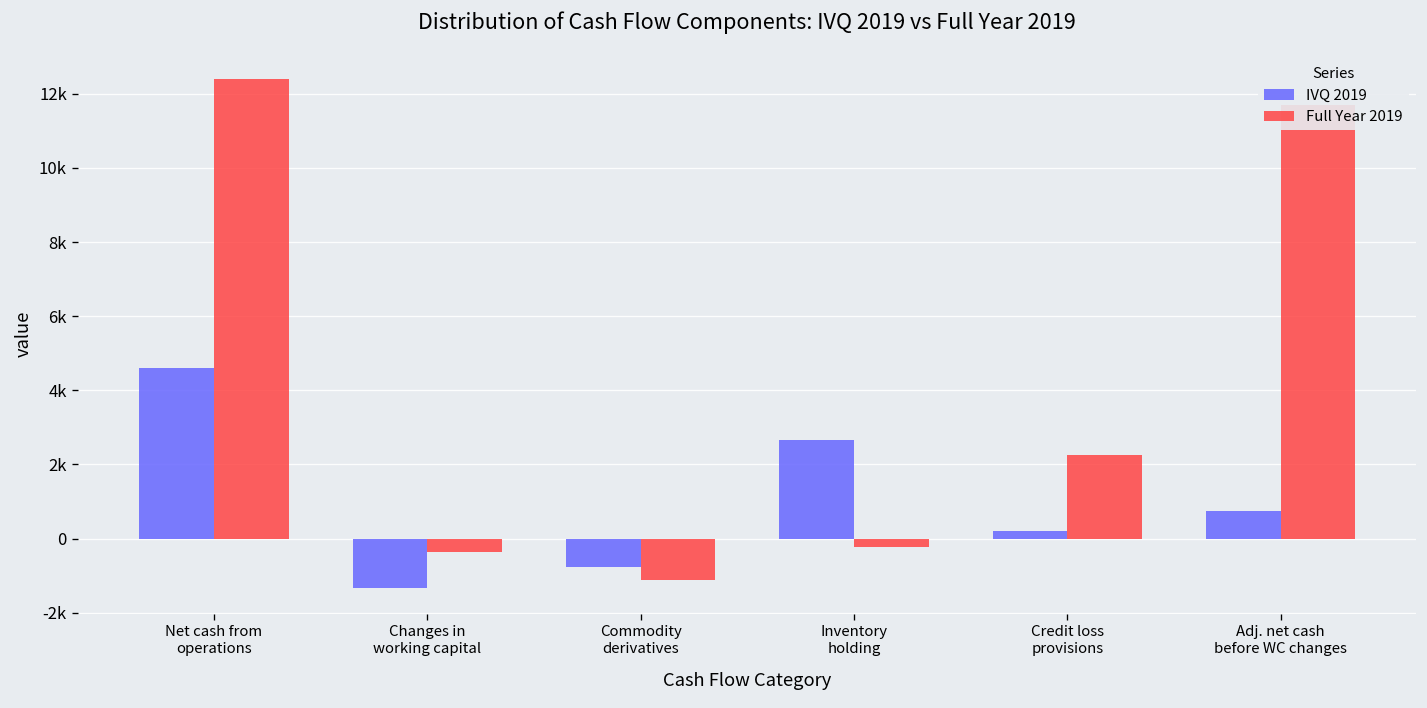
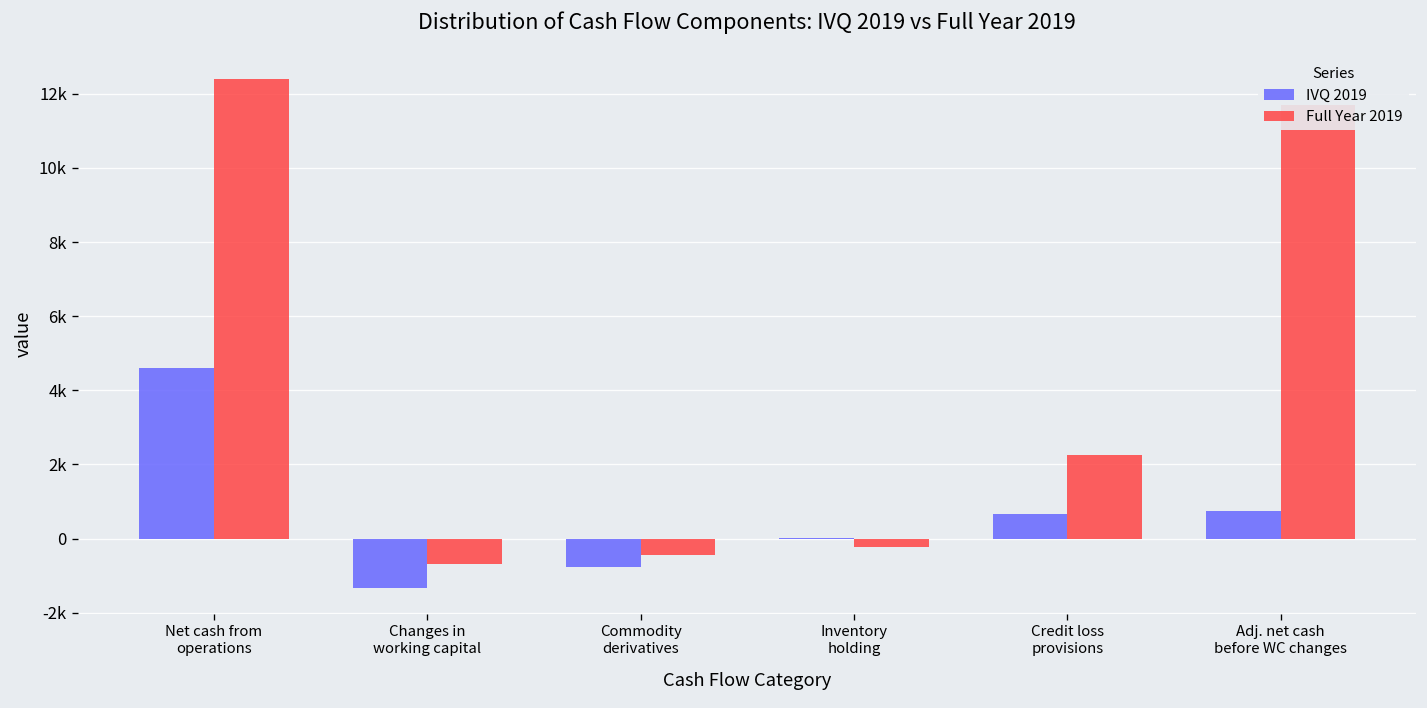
  {
    "IVQ 2019": {
      "Net cash from operations": 4600,
      "Changes in working capital": -1300,
      "Commodity derivatives": -800,
-     "Inventory holding": 2700,
-     "Credit loss provisions": 200,
+     "Inventory holding": 0,
+     "Credit loss provisions": 700,
      "Adj. net cash before WC changes": 700
    },
    "Full Year 2019": {
      "Net cash from operations": 12400,
-     "Changes in working capital": -400,
-     "Commodity derivatives": -1100,
+     "Changes in working capital": -700,
+     "Commodity derivatives": -400,
      "Inventory holding": -200,
      "Credit loss provisions": 2200
    }
  }
